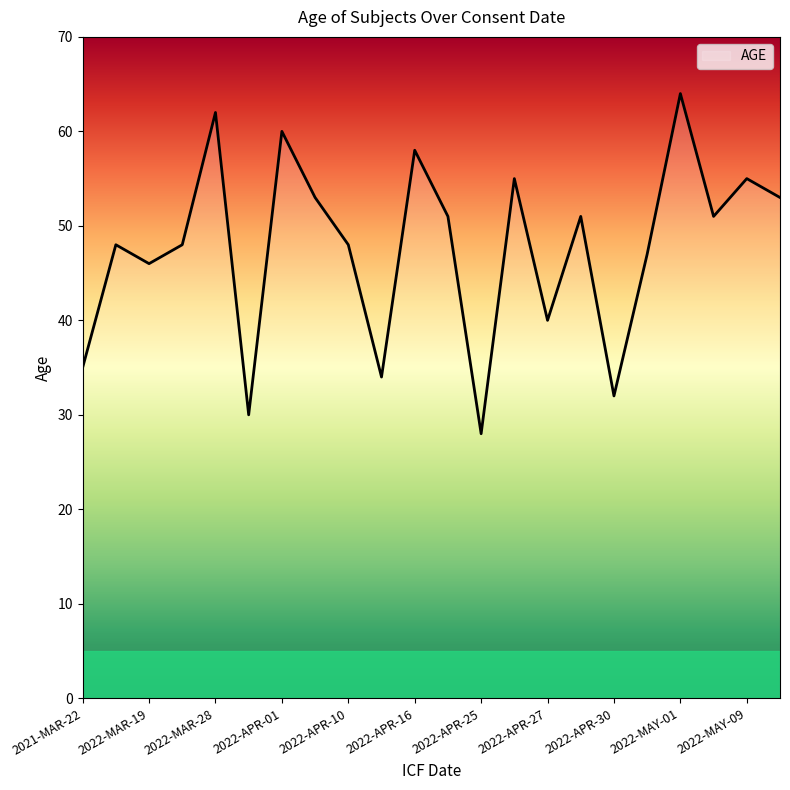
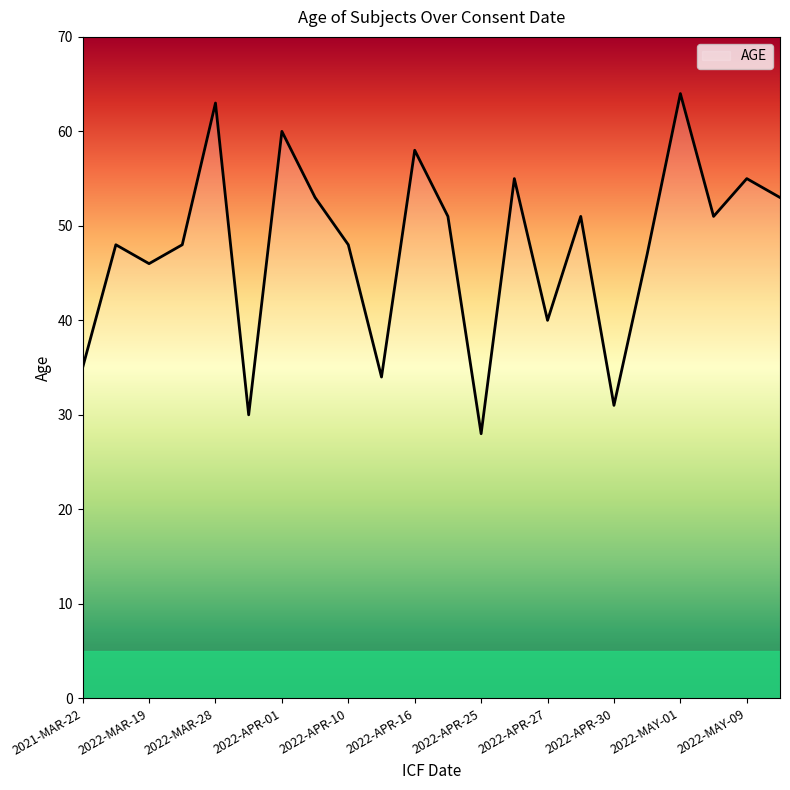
  {
    "2021-MAR-22": 35,
-   "2022-MAR-28": 62,
+   "2022-MAR-28": 63,
    "2022-APR-10": 48,
    "2022-APR-25": 28,
    "2022-APR-27": 40,
-   "2022-APR-30": 32
+   "2022-APR-30": 31
  }
